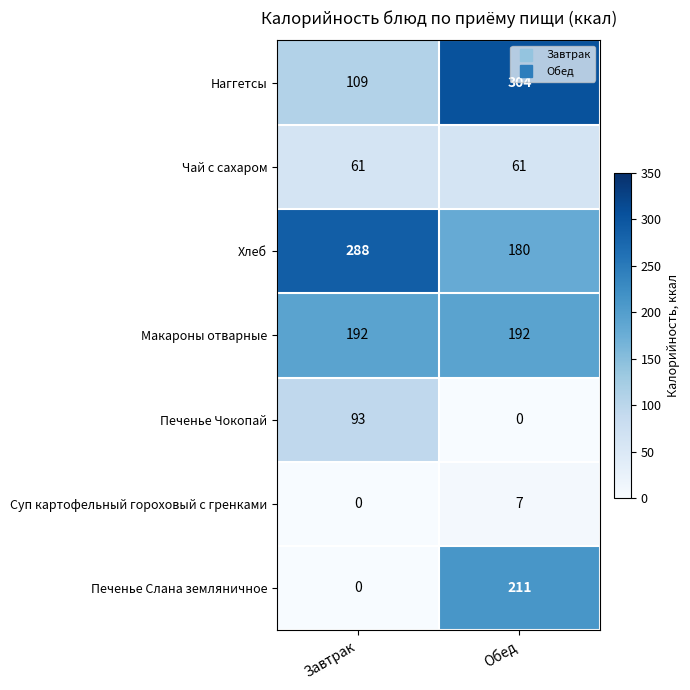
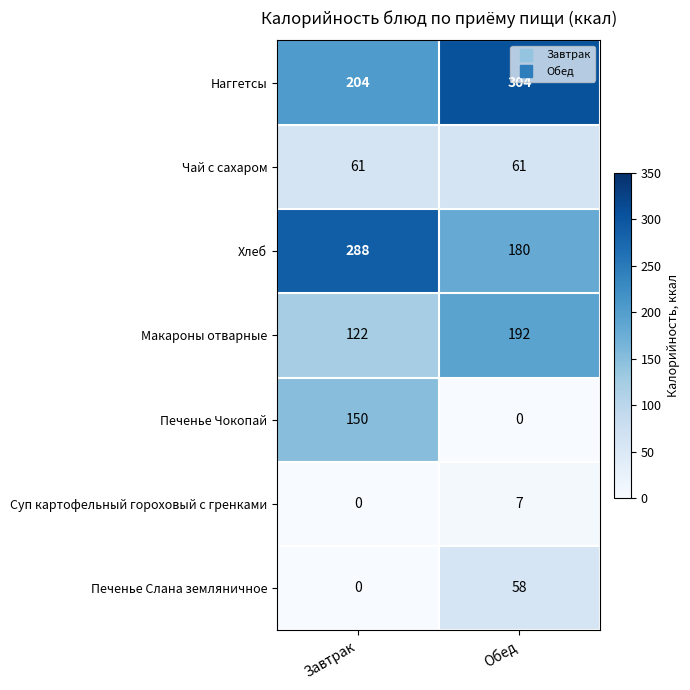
  {
    "Наггетсы": {
-     "Завтрак": 109
+     "Завтрак": 204
    },
    "Чай с сахаром": {
      "Завтрак": 61,
      "Обед": 61
    },
    "Хлеб": {
      "Завтрак": 288,
      "Обед": 180
    },
    "Макароны отварные": {
-     "Завтрак": 192,
+     "Завтрак": 122,
      "Обед": 192
    },
    "Печенье Чокопай": {
-     "Завтрак": 93,
+     "Завтрак": 150,
      "Обед": 0
    },
    "Суп картофельный гороховый с гренками": {
      "Завтрак": 0,
      "Обед": 7
    },
    "Печенье Слана земляничное": {
      "Завтрак": 0,
-     "Обед": 211
+     "Обед": 58
    }
  }
